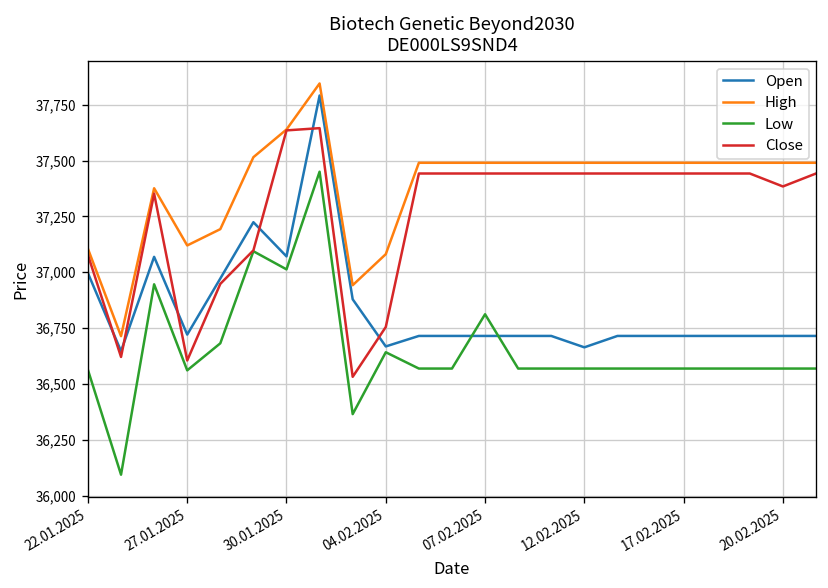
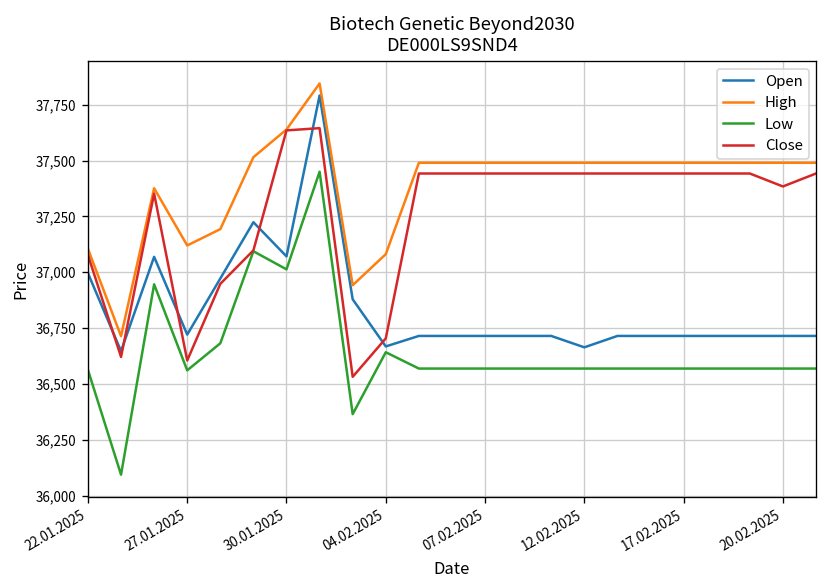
  {
    "Open": {
      "22.01.2025": "37,000",
      "27.01.2025": "36,720",
      "30.01.2025": "37,070",
      "04.02.2025": "36,670",
      "07.02.2025": "36,720",
      "12.02.2025": "36,660",
      "17.02.2025": "36,720",
      "20.02.2025": "36,720"
    },
    "High": {
      "22.01.2025": "37,110",
      "27.01.2025": "37,120",
      "04.02.2025": "37,080",
      "07.02.2025": "37,490",
      "12.02.2025": "37,490",
      "17.02.2025": "37,490"
    },
    "Low": {
      "22.01.2025": "36,560",
      "27.01.2025": "36,560",
      "30.01.2025": "37,010",
      "04.02.2025": "36,640",
-     "07.02.2025": "36,810",
+     "07.02.2025": "36,570",
      "12.02.2025": "36,570",
      "17.02.2025": "36,570",
      "20.02.2025": "36,570"
    },
    "Close": {
      "22.01.2025": "37,080",
      "27.01.2025": "36,610",
-     "04.02.2025": "36,760",
+     "04.02.2025": "36,700",
      "07.02.2025": "37,440",
      "12.02.2025": "37,440",
      "17.02.2025": "37,440",
      "20.02.2025": "37,380"
    }
  }
